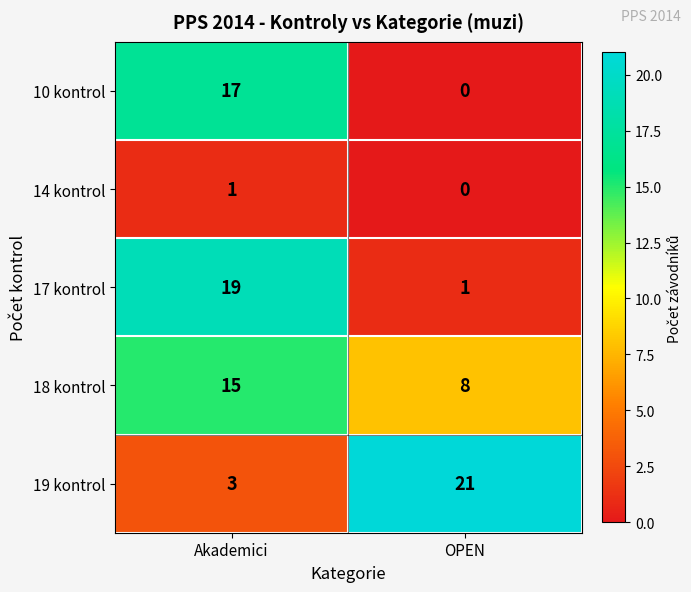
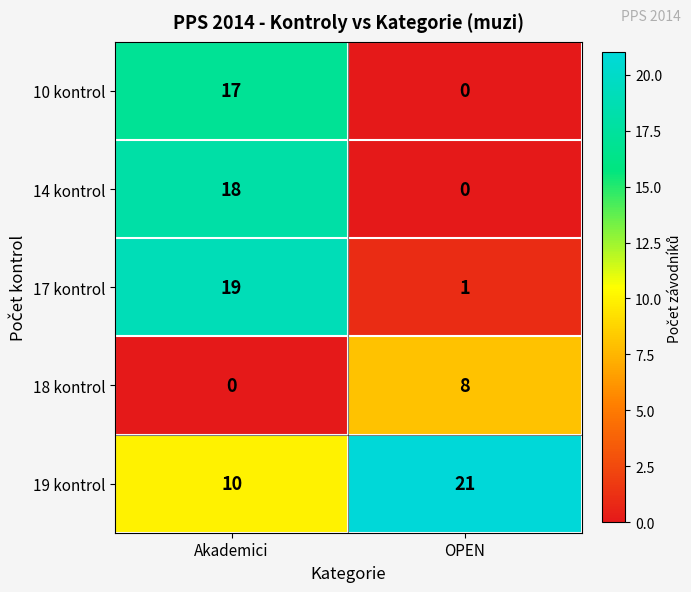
  {
    "10 kontrol": {
      "Akademici": 17,
      "OPEN": 0
    },
    "14 kontrol": {
-     "Akademici": 1,
+     "Akademici": 18,
      "OPEN": 0
    },
    "17 kontrol": {
      "Akademici": 19,
      "OPEN": 1
    },
    "18 kontrol": {
-     "Akademici": 15,
+     "Akademici": 0,
      "OPEN": 8
    },
    "19 kontrol": {
-     "Akademici": 3,
+     "Akademici": 10,
      "OPEN": 21
    }
  }
